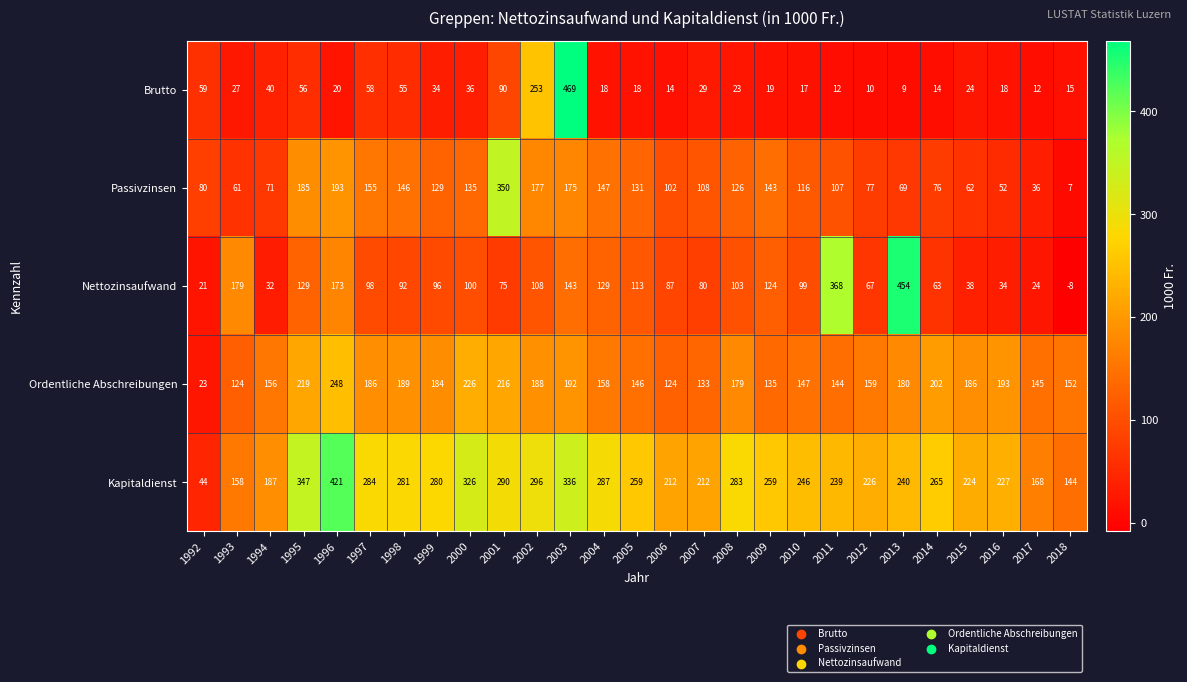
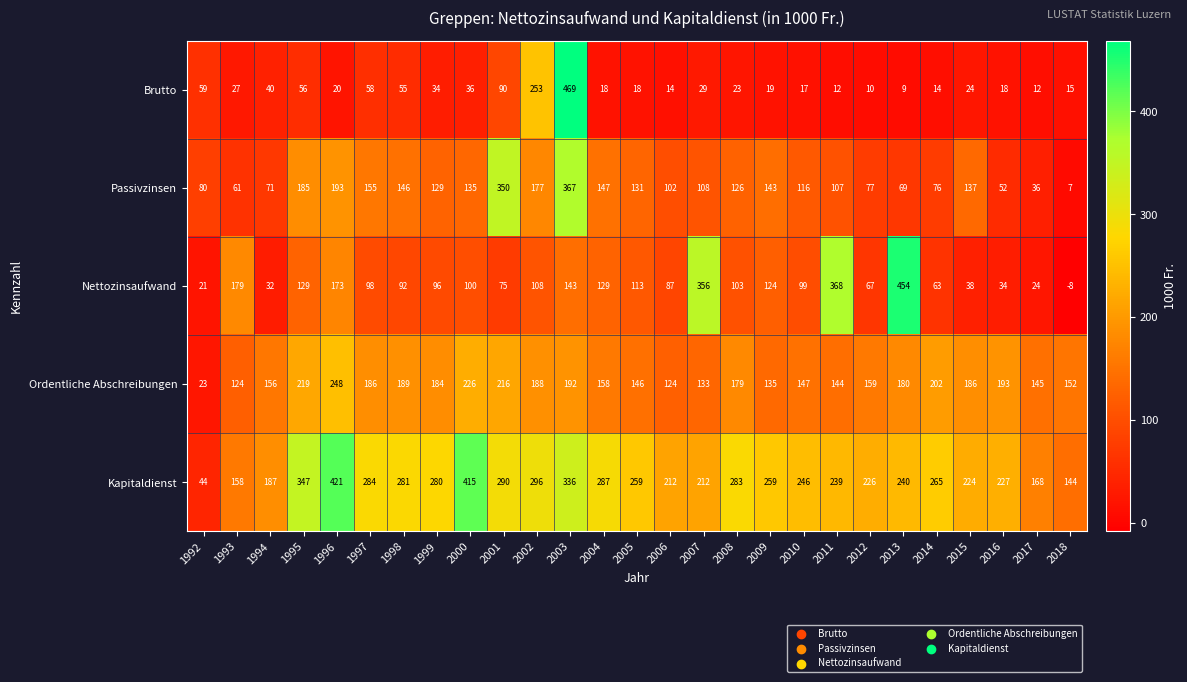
  {
    "Brutto": {
      "1992": 59,
      "1993": 27,
      "1994": 40,
      "1995": 56,
      "1996": 20,
      "1997": 58,
      "1998": 55,
      "1999": 34,
      "2000": 36,
      "2001": 90,
      "2002": 253,
      "2003": 469,
      "2004": 18,
      "2005": 18,
      "2006": 14,
      "2007": 29,
      "2008": 23,
      "2009": 19,
      "2010": 17,
      "2011": 12,
      "2012": 10,
      "2013": 9,
      "2014": 14,
      "2015": 24,
      "2016": 18,
      "2017": 12,
      "2018": 15
    },
    "Passivzinsen": {
      "1992": 80,
      "1993": 61,
      "1994": 71,
      "1995": 185,
      "1996": 193,
      "1997": 155,
      "1998": 146,
      "1999": 129,
      "2000": 135,
      "2001": 350,
      "2002": 177,
-     "2003": 175,
+     "2003": 367,
      "2004": 147,
      "2005": 131,
      "2006": 102,
      "2007": 108,
      "2008": 126,
      "2009": 143,
      "2010": 116,
      "2011": 107,
      "2012": 77,
      "2013": 69,
      "2014": 76,
-     "2015": 62,
+     "2015": 137,
      "2016": 52,
      "2017": 36,
      "2018": 7
    },
    "Nettozinsaufwand": {
      "1992": 21,
      "1993": 179,
      "1994": 32,
      "1995": 129,
      "1996": 173,
      "1997": 98,
      "1998": 92,
      "1999": 96,
      "2000": 100,
      "2001": 75,
      "2002": 108,
      "2003": 143,
      "2004": 129,
      "2005": 113,
      "2006": 87,
-     "2007": 80,
+     "2007": 356,
      "2008": 103,
      "2009": 124,
      "2010": 99,
      "2011": 368,
      "2012": 67,
      "2013": 454,
      "2014": 63,
      "2015": 38,
      "2016": 34,
      "2017": 24,
      "2018": -8
    },
    "Ordentliche Abschreibungen": {
      "1992": 23,
      "1993": 124,
      "1994": 156,
      "1995": 219,
      "1996": 248,
      "1997": 186,
      "1998": 189,
      "1999": 184,
      "2000": 226,
      "2001": 216,
      "2002": 188,
      "2003": 192,
      "2004": 158,
      "2005": 146,
      "2006": 124,
      "2007": 133,
      "2008": 179,
      "2009": 135,
      "2010": 147,
      "2011": 144,
      "2012": 159,
      "2013": 180,
      "2014": 202,
      "2015": 186,
      "2016": 193,
      "2017": 145,
      "2018": 152
    },
    "Kapitaldienst": {
      "1992": 44,
      "1993": 158,
      "1994": 187,
      "1995": 347,
      "1996": 421,
      "1997": 284,
      "1998": 281,
      "1999": 280,
-     "2000": 326,
+     "2000": 415,
      "2001": 290,
      "2002": 296,
      "2003": 336,
      "2004": 287,
      "2005": 259,
      "2006": 212,
      "2007": 212,
      "2008": 283,
      "2009": 259,
      "2010": 246,
      "2011": 239,
      "2012": 226,
      "2013": 240,
      "2014": 265,
      "2015": 224,
      "2016": 227,
      "2017": 168,
      "2018": 144
    }
  }
